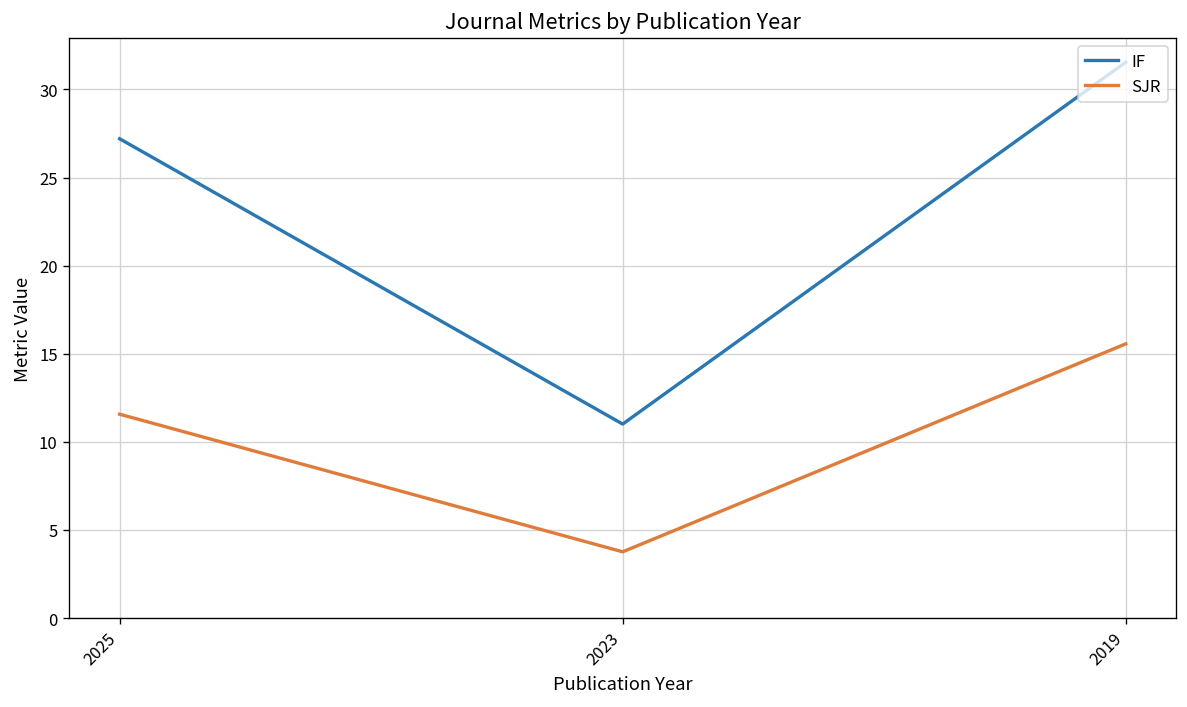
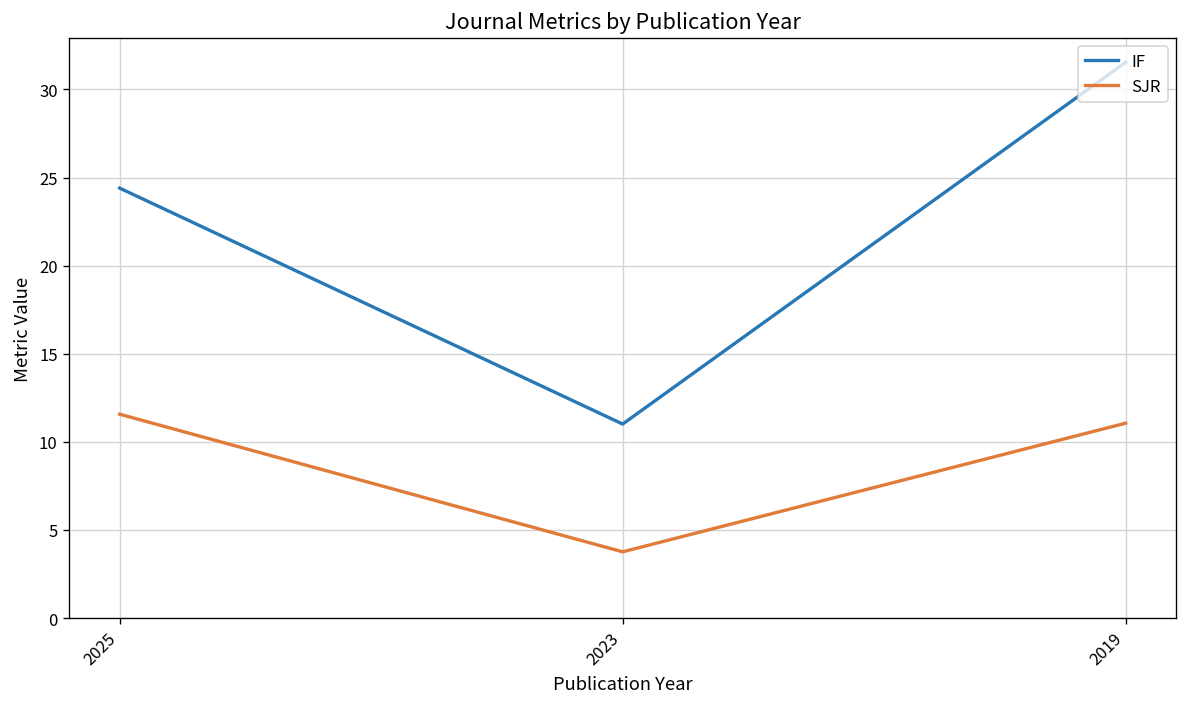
  {
    "IF": {
-     "2025": 27.2,
+     "2025": 24.4,
      "2023": 11.0
    },
    "SJR": {
      "2025": 11.6,
      "2023": 3.8,
-     "2019": 15.6
+     "2019": 11.1
    }
  }
